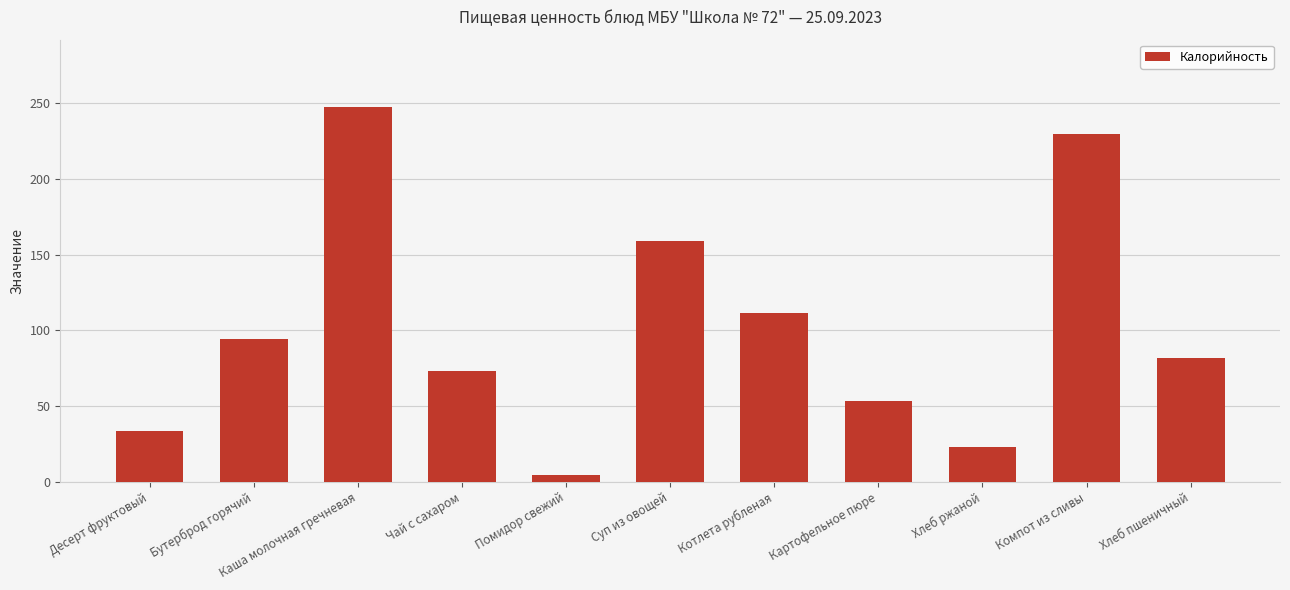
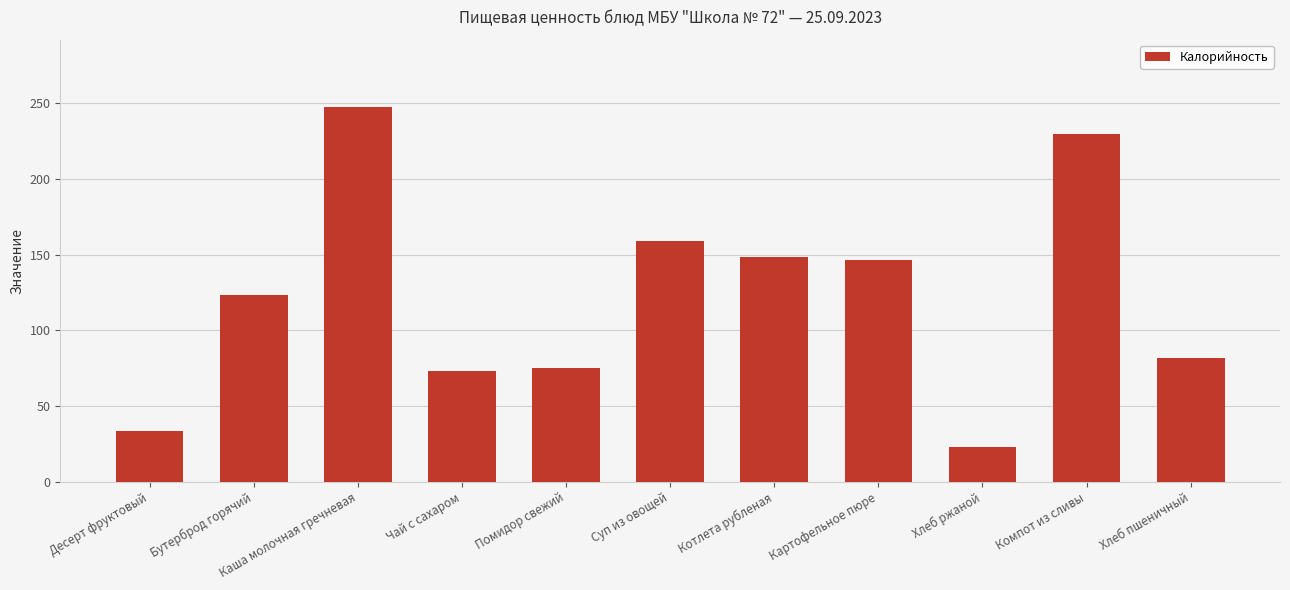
  {
    "Десерт фруктовый": 33,
-   "Бутерброд горячий": 94,
+   "Бутерброд горячий": 124,
    "Каша молочная гречневая": 248,
    "Чай с сахаром": 73,
-   "Помидор свежий": 4,
+   "Помидор свежий": 75,
    "Суп из овощей": 159,
-   "Котлета рубленая": 111,
-   "Картофельное пюре": 54,
+   "Котлета рубленая": 149,
+   "Картофельное пюре": 146,
    "Хлеб ржаной": 23,
    "Компот из сливы": 230,
    "Хлеб пшеничный": 82
  }
